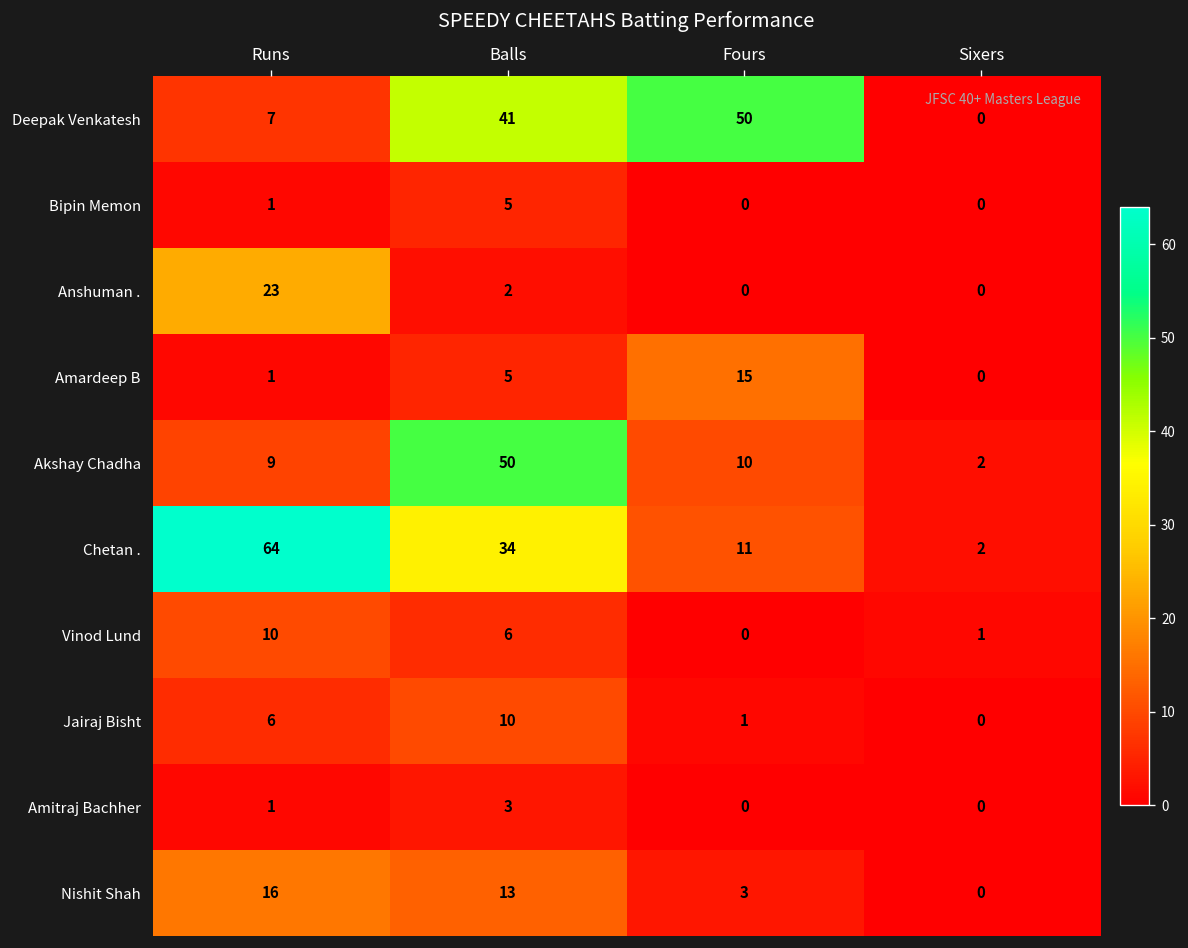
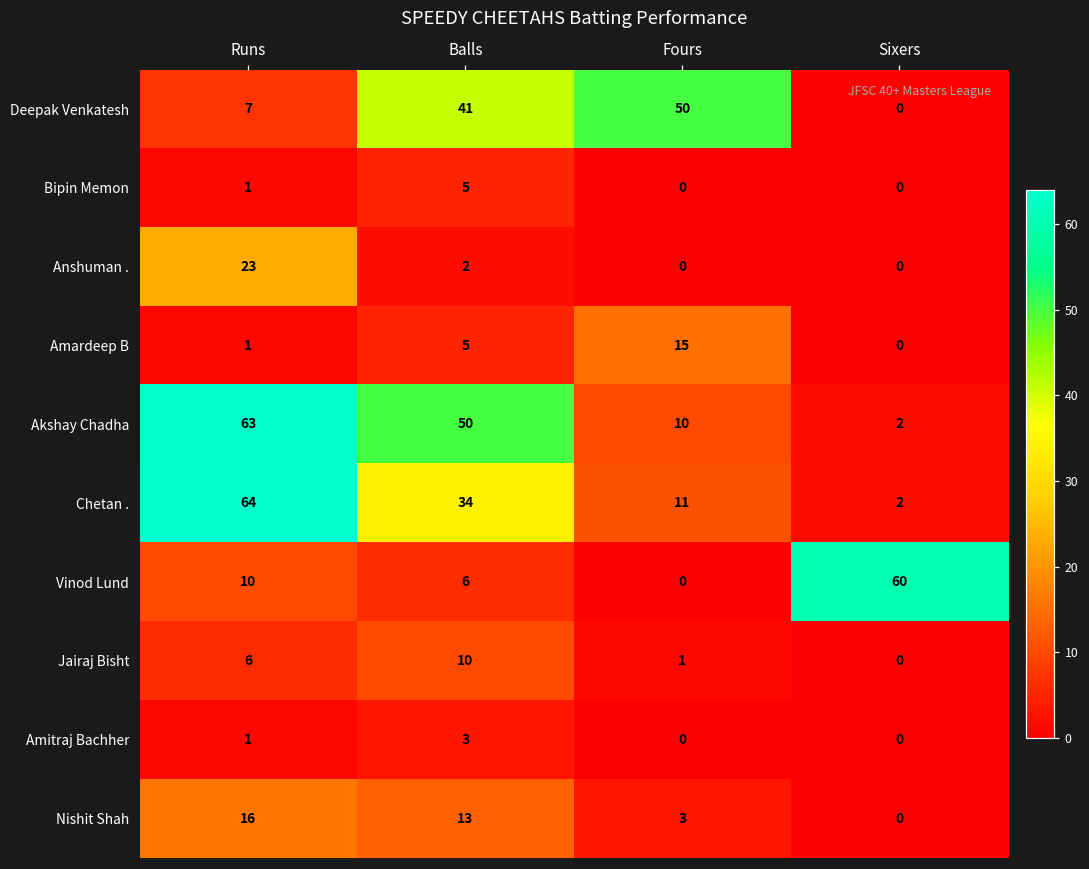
  {
    "Deepak Venkatesh": {
      "Runs": 7,
      "Balls": 41,
      "Fours": 50
    },
    "Bipin Memon": {
      "Runs": 1,
      "Balls": 5,
      "Fours": 0,
      "Sixers": 0
    },
    "Anshuman .": {
      "Runs": 23,
      "Balls": 2,
      "Fours": 0,
      "Sixers": 0
    },
    "Amardeep B": {
      "Runs": 1,
      "Balls": 5,
      "Fours": 15,
      "Sixers": 0
    },
    "Akshay Chadha": {
-     "Runs": 9,
+     "Runs": 63,
      "Balls": 50,
      "Fours": 10,
      "Sixers": 2
    },
    "Chetan .": {
      "Runs": 64,
      "Balls": 34,
      "Fours": 11,
      "Sixers": 2
    },
    "Vinod Lund": {
      "Runs": 10,
      "Balls": 6,
      "Fours": 0,
-     "Sixers": 1
+     "Sixers": 60
    },
    "Jairaj Bisht": {
      "Runs": 6,
      "Balls": 10,
      "Fours": 1,
      "Sixers": 0
    },
    "Amitraj Bachher": {
      "Runs": 1,
      "Balls": 3,
      "Fours": 0,
      "Sixers": 0
    },
    "Nishit Shah": {
      "Runs": 16,
      "Balls": 13,
      "Fours": 3,
      "Sixers": 0
    }
  }
